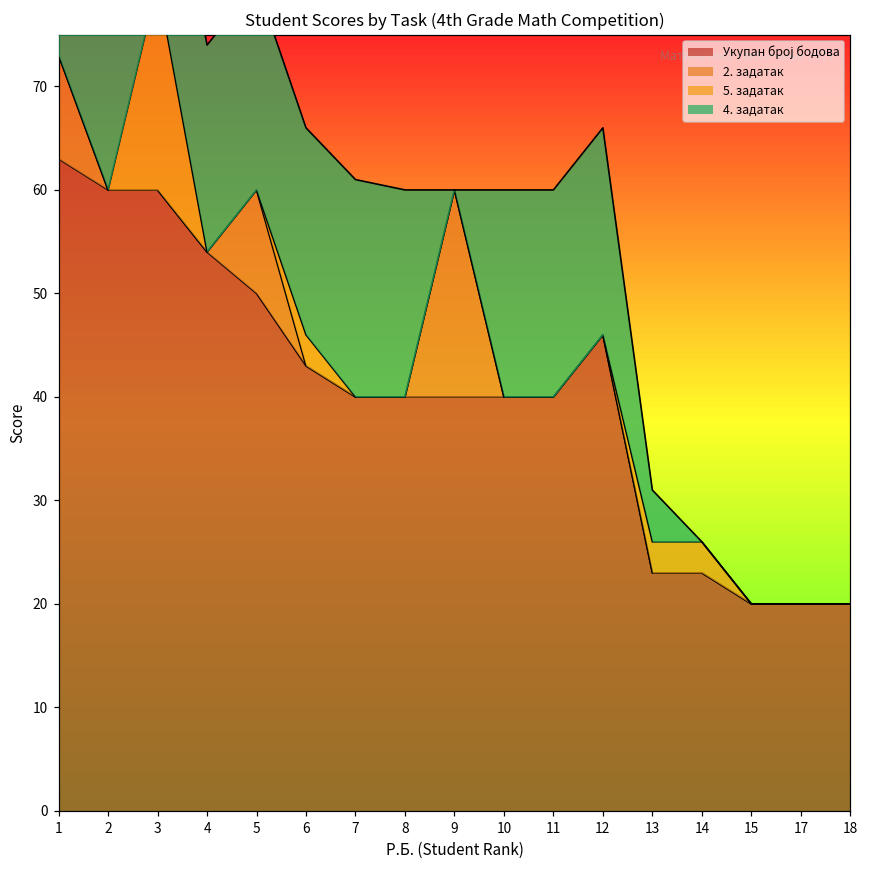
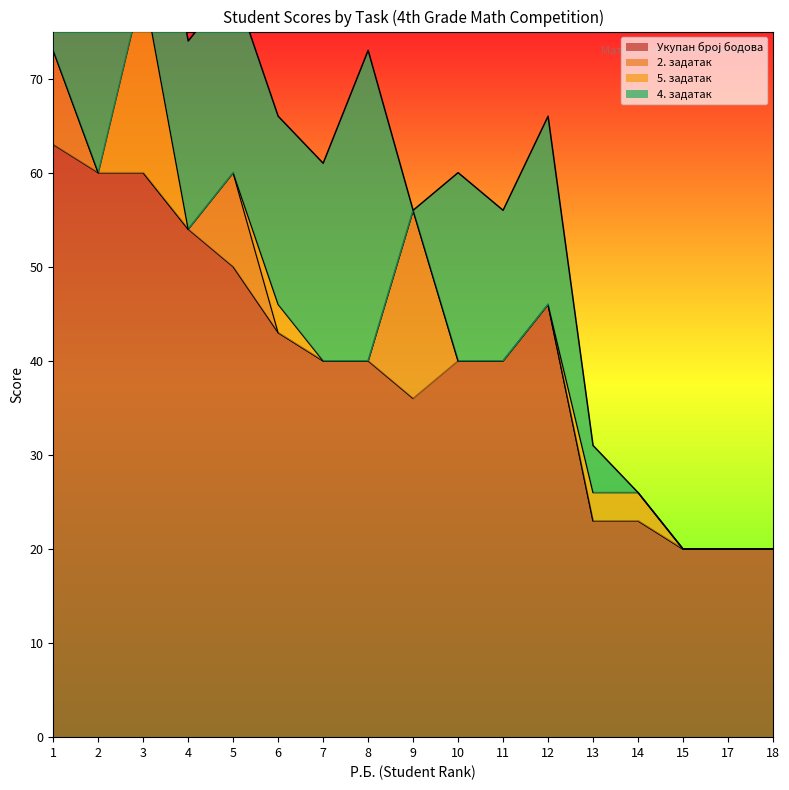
  {
    "Укупан број бодова": {
      "1": 63,
      "5": 50,
-     "9": 40
+     "9": 36
    },
    "4. задатак": {
      "4": 20,
      "6": 20,
      "7": 21,
-     "8": 20,
+     "8": 33,
      "10": 20,
-     "11": 20,
+     "11": 16,
      "12": 20,
      "13": 5
    }
  }
